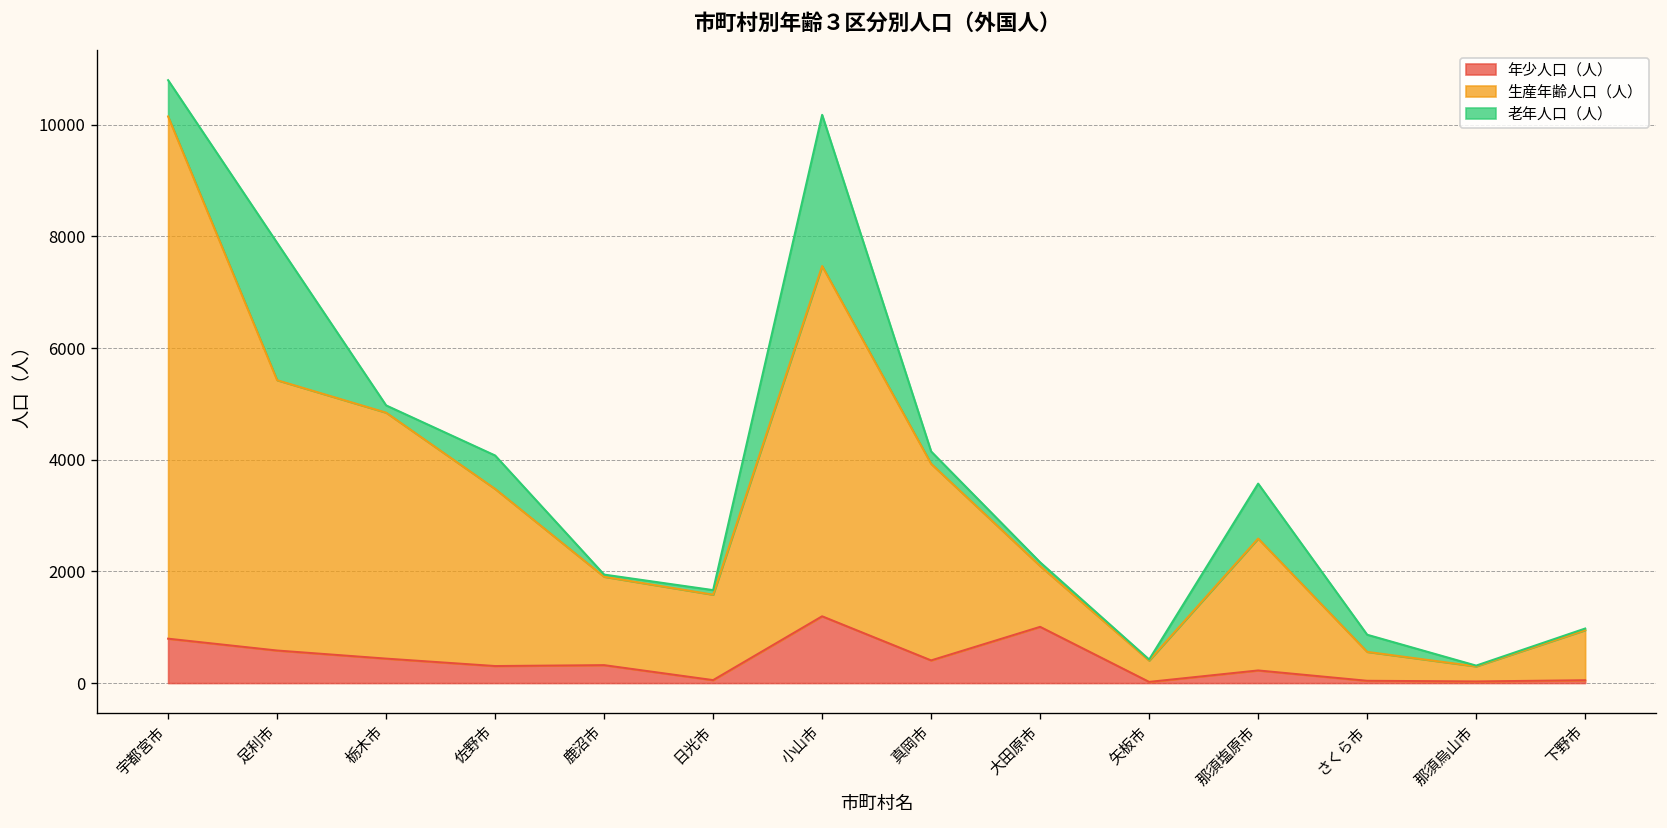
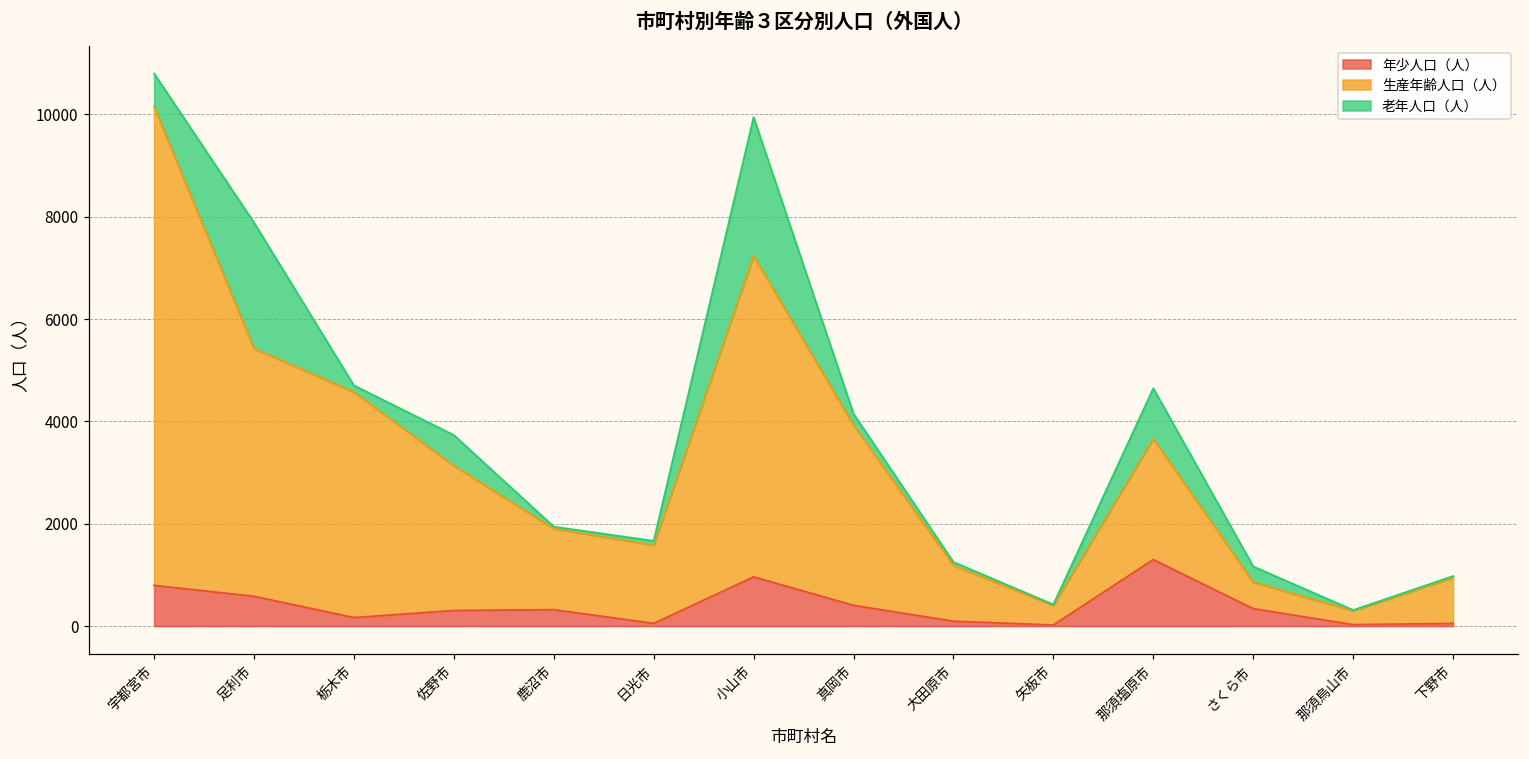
  {
    "年少人口（人）": {
      "宇都宮市": 800,
      "足利市": 600,
-     "栃木市": 400,
+     "栃木市": 200,
      "佐野市": 300,
      "鹿沼市": 300,
      "日光市": 100,
-     "小山市": 1200,
+     "小山市": 1000,
      "真岡市": 400,
-     "大田原市": 1000,
+     "大田原市": 100,
      "矢板市": 0,
-     "那須塩原市": 200,
-     "さくら市": 0,
+     "那須塩原市": 1300,
+     "さくら市": 300,
      "那須烏山市": 0,
      "下野市": 100
    },
    "生産年齢人口（人）": {
      "宇都宮市": 9400,
      "足利市": 4800,
      "栃木市": 4400,
-     "佐野市": 3200,
+     "佐野市": 2800,
      "日光市": 1500,
      "小山市": 6300,
      "真岡市": 3500,
      "大田原市": 1100,
      "那須塩原市": 2400,
      "さくら市": 500
    },
    "老年人口（人）": {
      "宇都宮市": 700,
      "足利市": 2500,
      "栃木市": 100,
      "佐野市": 600,
      "日光市": 100,
      "小山市": 2700,
      "真岡市": 200,
      "大田原市": 100,
      "那須塩原市": 1000,
      "さくら市": 300
    }
  }
